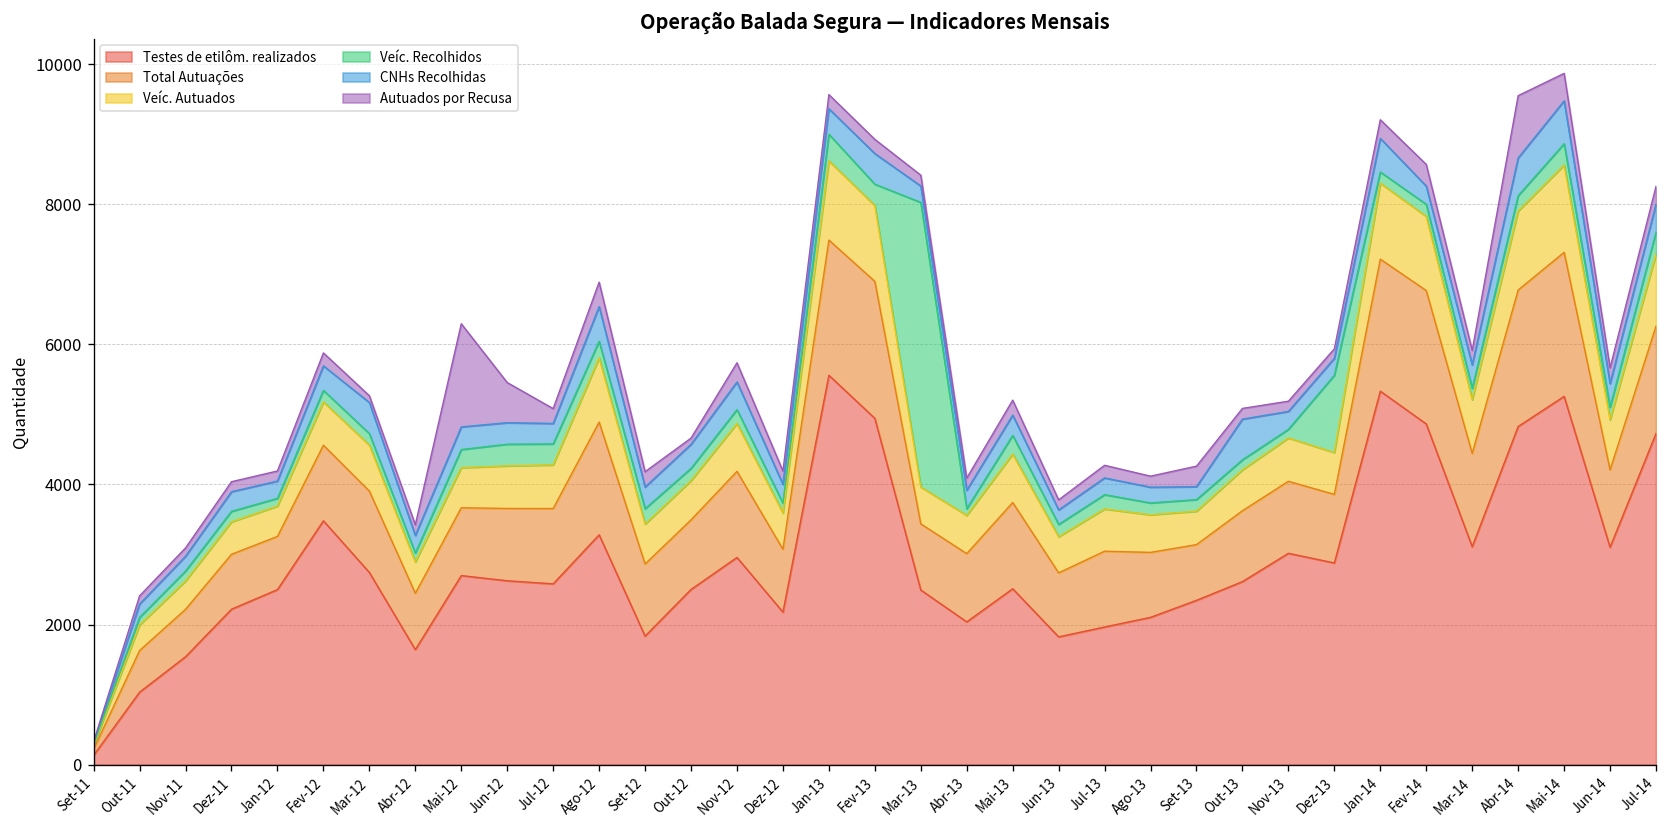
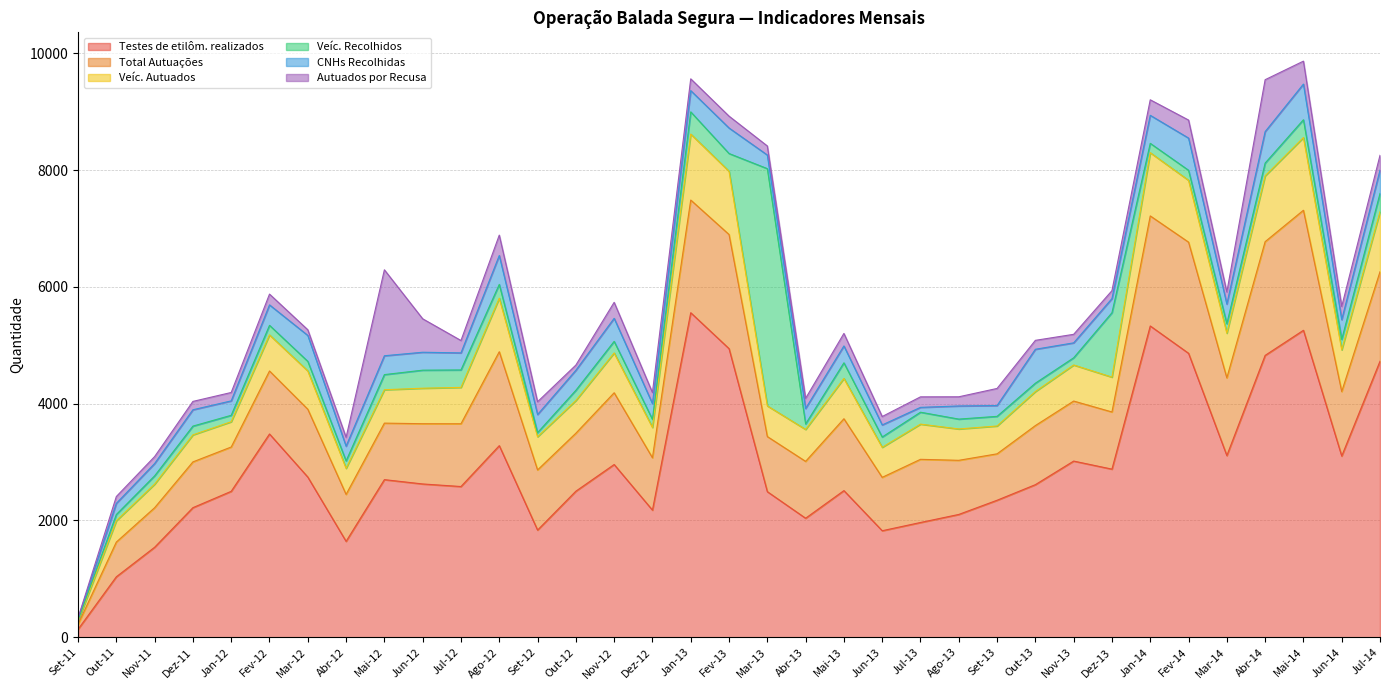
  {
    "Veíc. Autuados": {
      "Out-11": 400,
      "Nov-11": 400,
      "Dez-11": 500,
      "Jan-12": 400,
      "Fev-12": 600,
      "Mar-12": 700,
      "Abr-12": 400,
      "Mai-12": 600,
      "Jun-12": 600,
      "Jul-12": 600,
      "Ago-12": 900,
      "Set-12": 600,
      "Out-12": 600,
      "Nov-12": 700,
      "Dez-12": 500,
      "Jan-13": 1100,
      "Fev-13": 1100,
      "Mar-13": 500,
      "Abr-13": 500,
      "Mai-13": 700,
      "Jun-13": 500,
      "Jul-13": 600,
      "Ago-13": 500,
      "Set-13": 500,
      "Out-13": 600,
      "Nov-13": 600,
      "Dez-13": 600,
      "Jan-14": 1100,
      "Fev-14": 1100,
      "Mar-14": 800,
      "Abr-14": 1100,
      "Mai-14": 1200,
      "Jun-14": 700,
      "Jul-14": 1000
    },
    "Veíc. Recolhidos": {
      "Out-11": 100,
      "Nov-11": 100,
      "Dez-11": 200,
      "Jan-12": 100,
      "Fev-12": 200,
      "Mar-12": 200,
      "Abr-12": 100,
      "Mai-12": 300,
      "Jun-12": 300,
      "Jul-12": 300,
      "Ago-12": 200,
-     "Set-12": 200,
+     "Set-12": 100,
      "Out-12": 200,
      "Nov-12": 200,
      "Dez-12": 100,
      "Jan-13": 400,
      "Fev-13": 300,
      "Mar-13": 4100,
      "Abr-13": 100,
      "Mai-13": 300,
      "Jun-13": 200,
      "Jul-13": 200,
      "Ago-13": 200,
      "Set-13": 200,
      "Out-13": 100,
      "Nov-13": 100,
      "Dez-13": 1100,
      "Jan-14": 200,
      "Fev-14": 200,
      "Mar-14": 200,
      "Abr-14": 200,
      "Mai-14": 300,
      "Jun-14": 200,
      "Jul-14": 300
    },
    "CNHs Recolhidas": {
      "Out-11": 200,
      "Nov-11": 200,
      "Dez-11": 300,
      "Jan-12": 200,
      "Fev-12": 400,
      "Mar-12": 400,
      "Abr-12": 300,
      "Mai-12": 300,
      "Jun-12": 300,
      "Jul-12": 300,
      "Ago-12": 500,
      "Set-12": 300,
      "Out-12": 300,
      "Nov-12": 400,
      "Dez-12": 300,
      "Jan-13": 400,
      "Fev-13": 400,
      "Mar-13": 200,
      "Abr-13": 300,
      "Mai-13": 300,
      "Jun-13": 200,
-     "Jul-13": 200,
+     "Jul-13": 100,
      "Ago-13": 200,
      "Set-13": 200,
      "Out-13": 600,
      "Nov-13": 300,
      "Dez-13": 200,
      "Jan-14": 500,
-     "Fev-14": 300,
+     "Fev-14": 600,
      "Mar-14": 300,
      "Abr-14": 500,
      "Mai-14": 600,
      "Jun-14": 300,
      "Jul-14": 400
    },
    "Autuados por Recusa": {
      "Out-11": 100,
      "Nov-11": 100,
      "Dez-11": 100,
      "Jan-12": 100,
      "Fev-12": 200,
      "Mar-12": 100,
      "Abr-12": 200,
      "Mai-12": 1500,
      "Jun-12": 600,
      "Jul-12": 200,
      "Ago-12": 300,
      "Set-12": 200,
      "Out-12": 100,
      "Nov-12": 300,
      "Dez-12": 200,
      "Jan-13": 200,
      "Fev-13": 200,
      "Mar-13": 200,
      "Abr-13": 200,
      "Mai-13": 200,
      "Jun-13": 100,
      "Jul-13": 200,
      "Ago-13": 200,
      "Set-13": 300,
      "Out-13": 200,
      "Nov-13": 100,
      "Dez-13": 100,
      "Jan-14": 300,
      "Fev-14": 300,
      "Mar-14": 200,
      "Abr-14": 900,
      "Mai-14": 400,
      "Jun-14": 200,
      "Jul-14": 300
    }
  }
